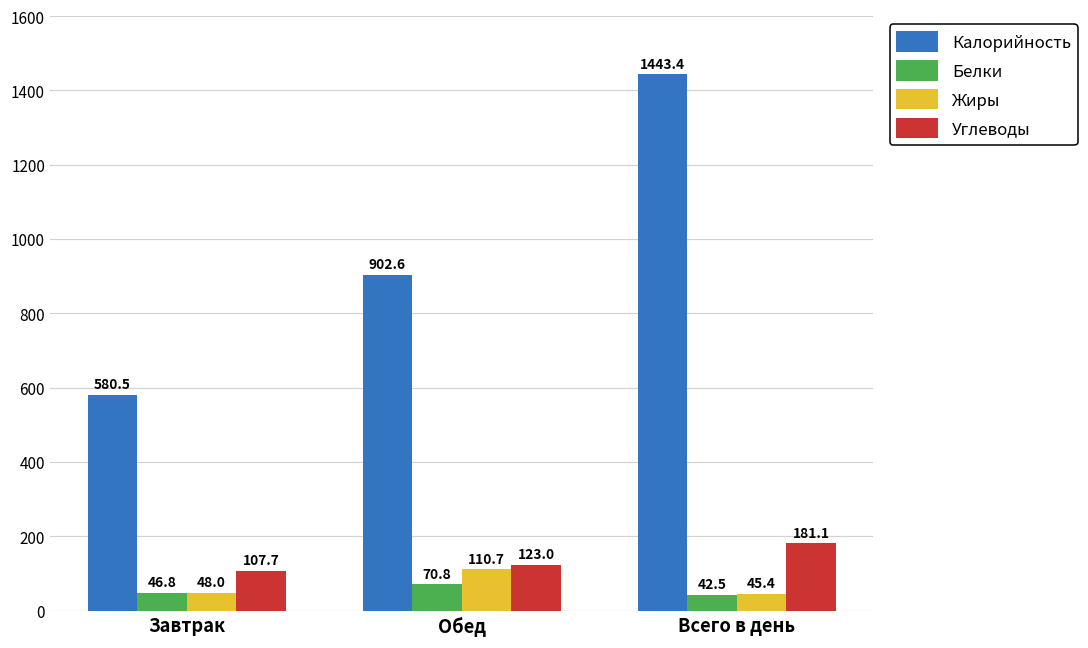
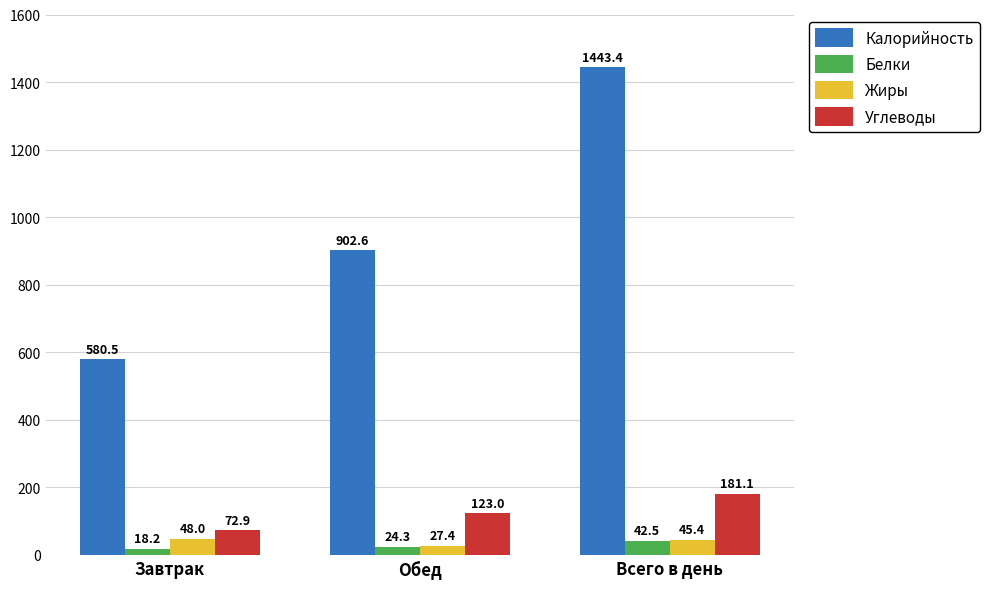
  {
    "Калорийность": {
      "Завтрак": 580.5,
      "Обед": 902.6,
      "Всего в день": 1443.4
    },
    "Белки": {
-     "Завтрак": 46.8,
-     "Обед": 70.8,
+     "Завтрак": 18.2,
+     "Обед": 24.3,
      "Всего в день": 42.5
    },
    "Жиры": {
      "Завтрак": 48.0,
-     "Обед": 110.7,
+     "Обед": 27.4,
      "Всего в день": 45.4
    },
    "Углеводы": {
-     "Завтрак": 107.7,
+     "Завтрак": 72.9,
      "Обед": 123.0,
      "Всего в день": 181.1
    }
  }
